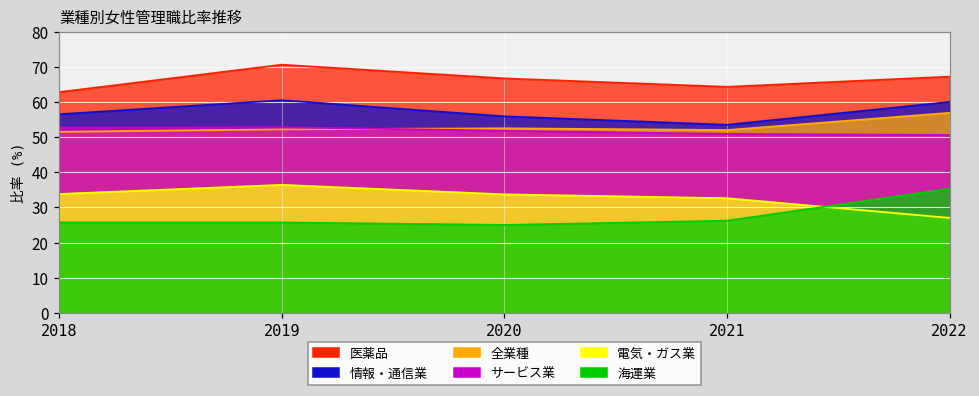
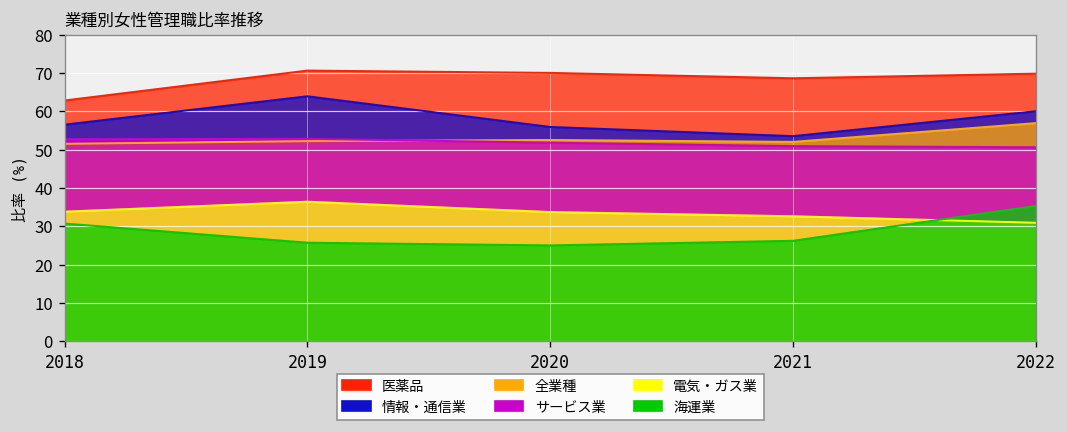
  {
    "医薬品": {
      "2018": 63,
      "2019": 71,
-     "2020": 67,
-     "2021": 64,
-     "2022": 67
+     "2020": 70,
+     "2021": 69,
+     "2022": 70
    },
    "情報・通信業": {
      "2018": 57,
-     "2019": 61,
+     "2019": 64,
      "2020": 56,
      "2021": 54,
      "2022": 60
    },
    "全業種": {
      "2018": 52,
      "2021": 52,
      "2022": 57
    },
    "サービス業": {
      "2018": 53,
      "2021": 51,
      "2022": 51
    },
    "電気・ガス業": {
      "2018": 34,
      "2019": 36,
      "2020": 34,
      "2021": 33,
-     "2022": 27
+     "2022": 31
    },
    "海運業": {
-     "2018": 26,
+     "2018": 31,
      "2019": 26,
      "2020": 25,
      "2021": 26,
      "2022": 35
    }
  }
